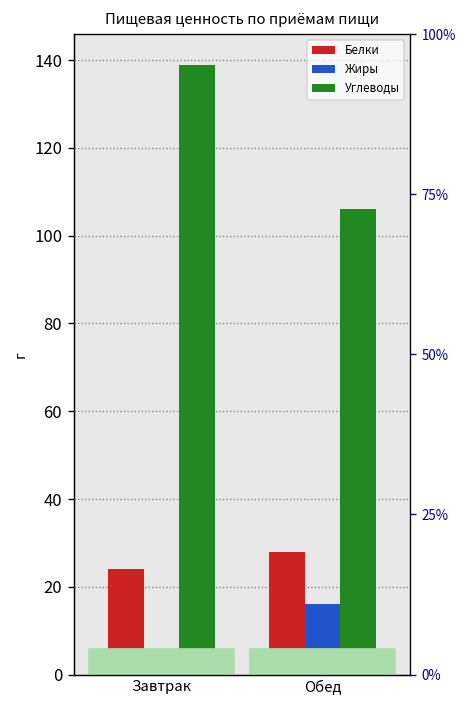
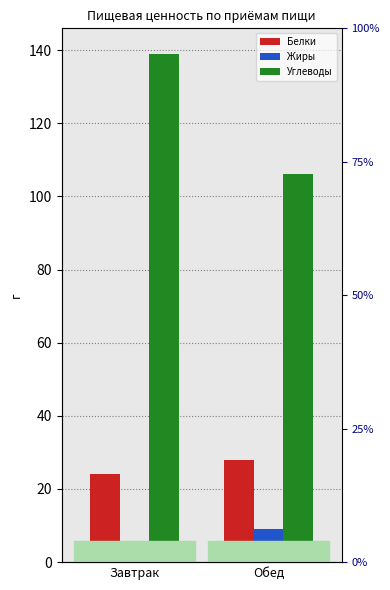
  {
    "Белки": {
      "Завтрак": 24,
      "Обед": 28
    },
    "Жиры": {
-     "Обед": 16
+     "Обед": 9
    },
    "Углеводы": {
      "Завтрак": 139,
      "Обед": 106
    }
  }
